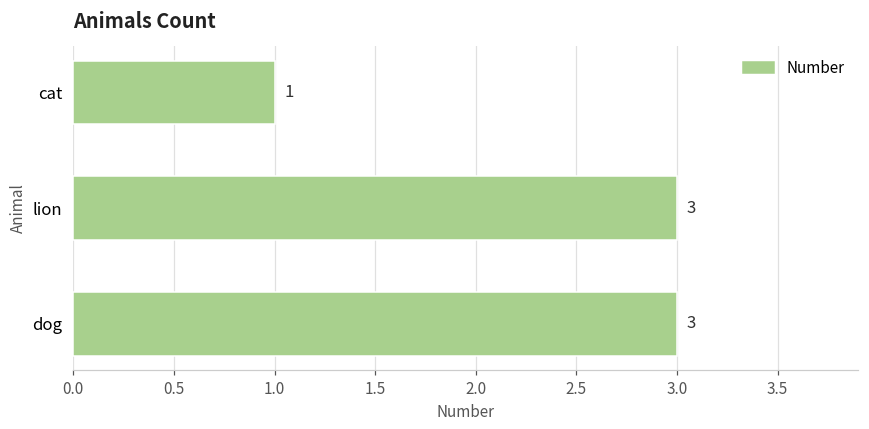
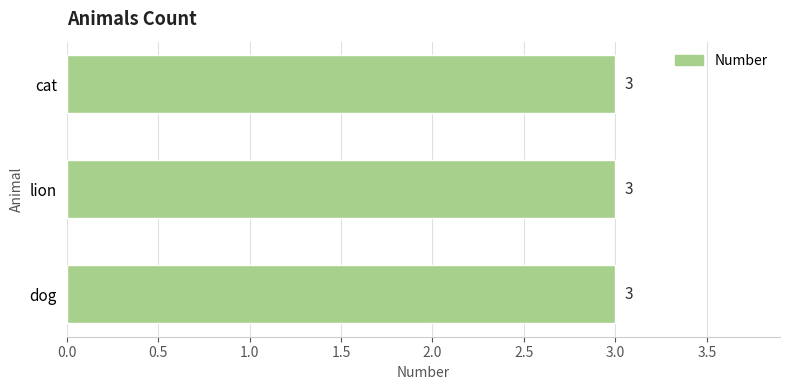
  {
-   "cat": 1,
+   "cat": 3,
    "lion": 3,
    "dog": 3
  }
